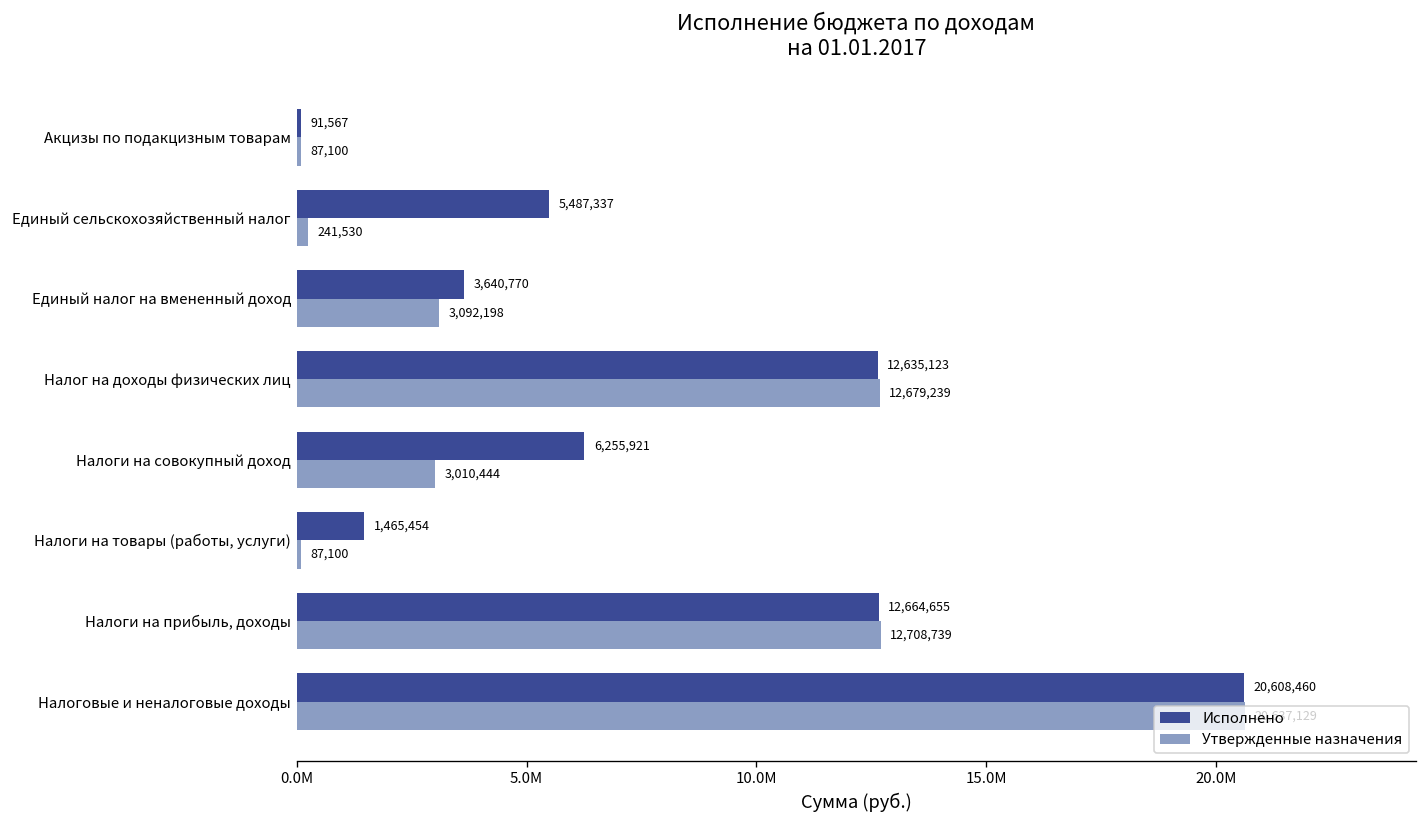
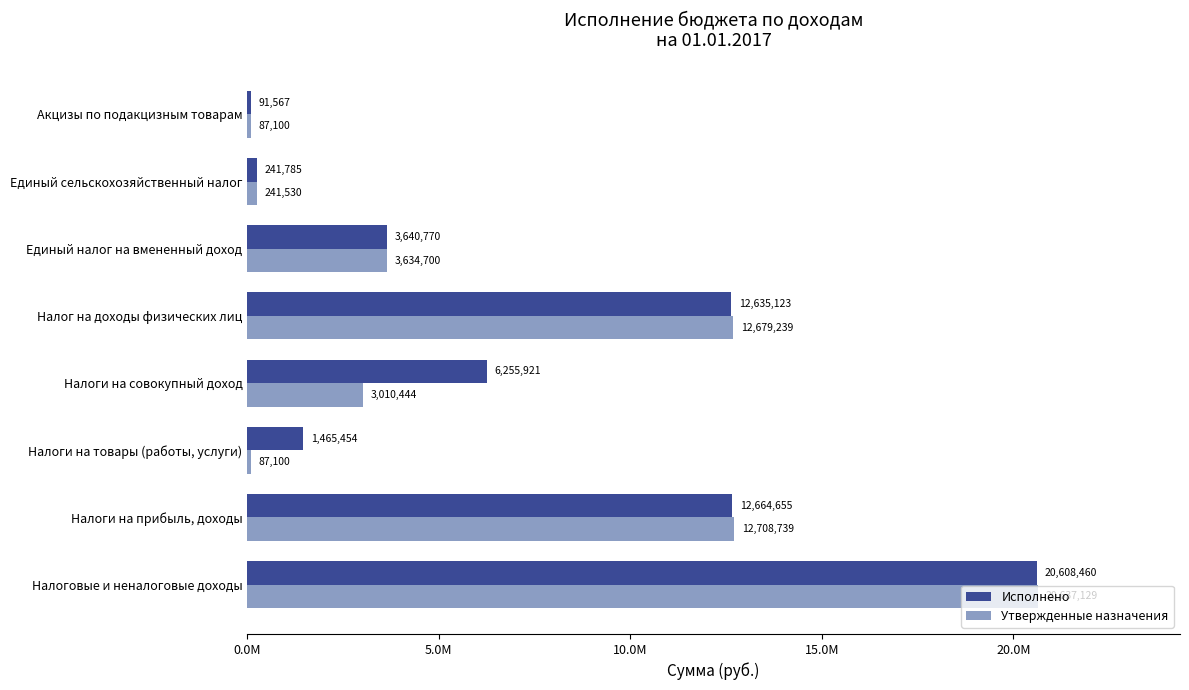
  {
    "Исполнено": {
      "Акцизы по подакцизным товарам": "91,567",
-     "Единый сельскохозяйственный налог": "5,487,337",
+     "Единый сельскохозяйственный налог": "241,785",
      "Единый налог на вмененный доход": "3,640,770",
      "Налог на доходы физических лиц": "12,635,123",
      "Налоги на совокупный доход": "6,255,921",
      "Налоги на товары (работы, услуги)": "1,465,454",
      "Налоги на прибыль, доходы": "12,664,655",
      "Налоговые и неналоговые доходы": "20,608,460"
    },
    "Утвержденные назначения": {
      "Акцизы по подакцизным товарам": "87,100",
      "Единый сельскохозяйственный налог": "241,530",
-     "Единый налог на вмененный доход": "3,092,198",
+     "Единый налог на вмененный доход": "3,634,700",
      "Налог на доходы физических лиц": "12,679,239",
      "Налоги на совокупный доход": "3,010,444",
      "Налоги на товары (работы, услуги)": "87,100",
      "Налоги на прибыль, доходы": "12,708,739"
    }
  }
